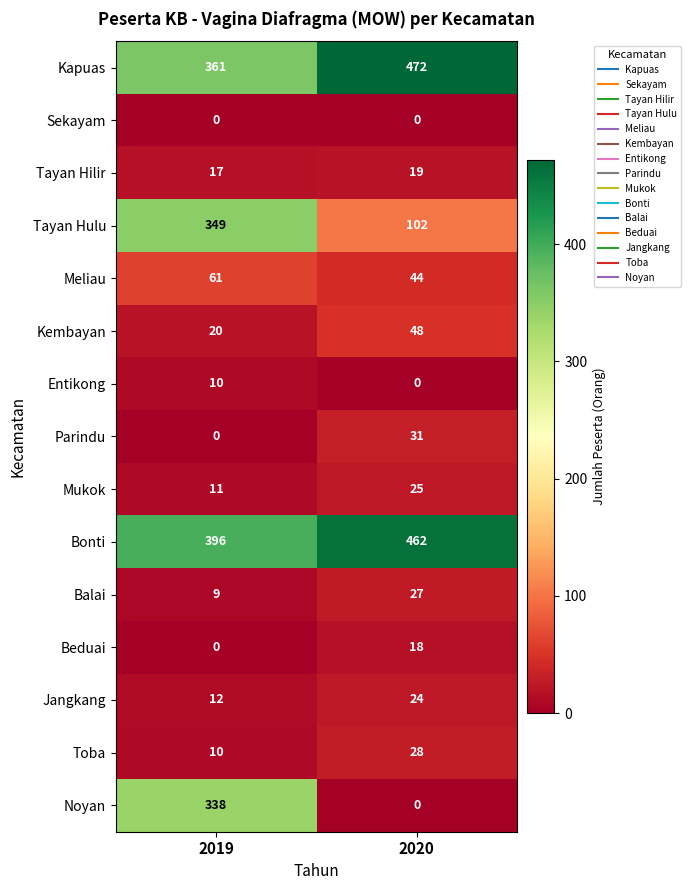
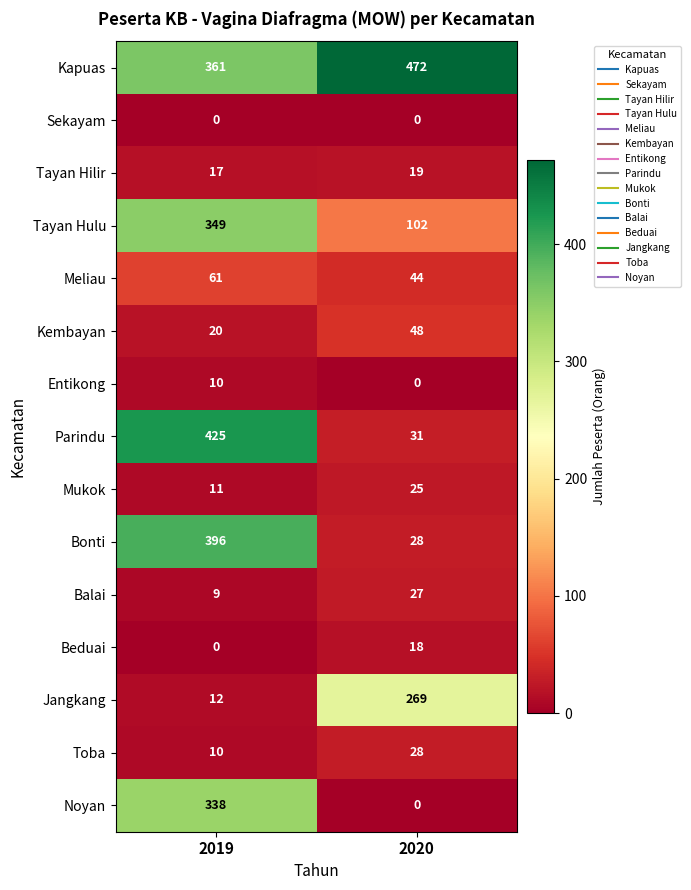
  {
    "Kapuas": {
      "2019": 361,
      "2020": 472
    },
    "Sekayam": {
      "2019": 0,
      "2020": 0
    },
    "Tayan Hilir": {
      "2019": 17,
      "2020": 19
    },
    "Tayan Hulu": {
      "2019": 349,
      "2020": 102
    },
    "Meliau": {
      "2019": 61,
      "2020": 44
    },
    "Kembayan": {
      "2019": 20,
      "2020": 48
    },
    "Entikong": {
      "2019": 10,
      "2020": 0
    },
    "Parindu": {
-     "2019": 0,
+     "2019": 425,
      "2020": 31
    },
    "Mukok": {
      "2019": 11,
      "2020": 25
    },
    "Bonti": {
      "2019": 396,
-     "2020": 462
+     "2020": 28
    },
    "Balai": {
      "2019": 9,
      "2020": 27
    },
    "Beduai": {
      "2019": 0,
      "2020": 18
    },
    "Jangkang": {
      "2019": 12,
-     "2020": 24
+     "2020": 269
    },
    "Toba": {
      "2019": 10,
      "2020": 28
    },
    "Noyan": {
      "2019": 338,
      "2020": 0
    }
  }
